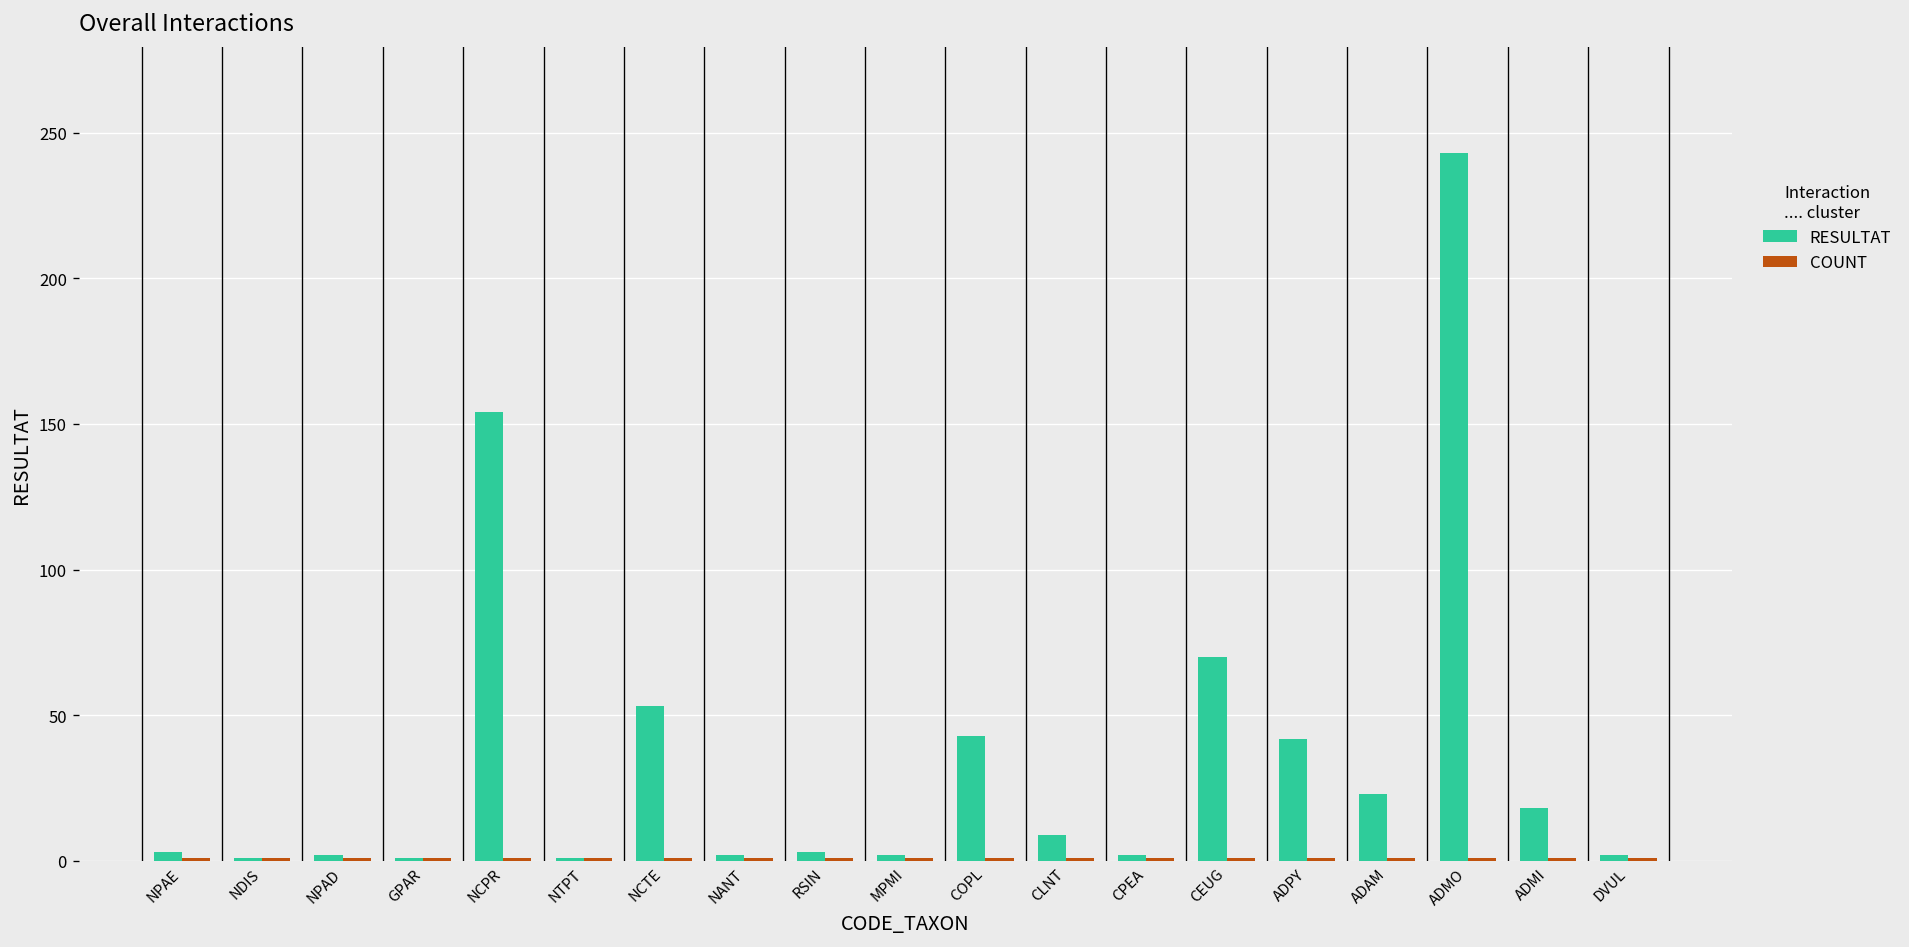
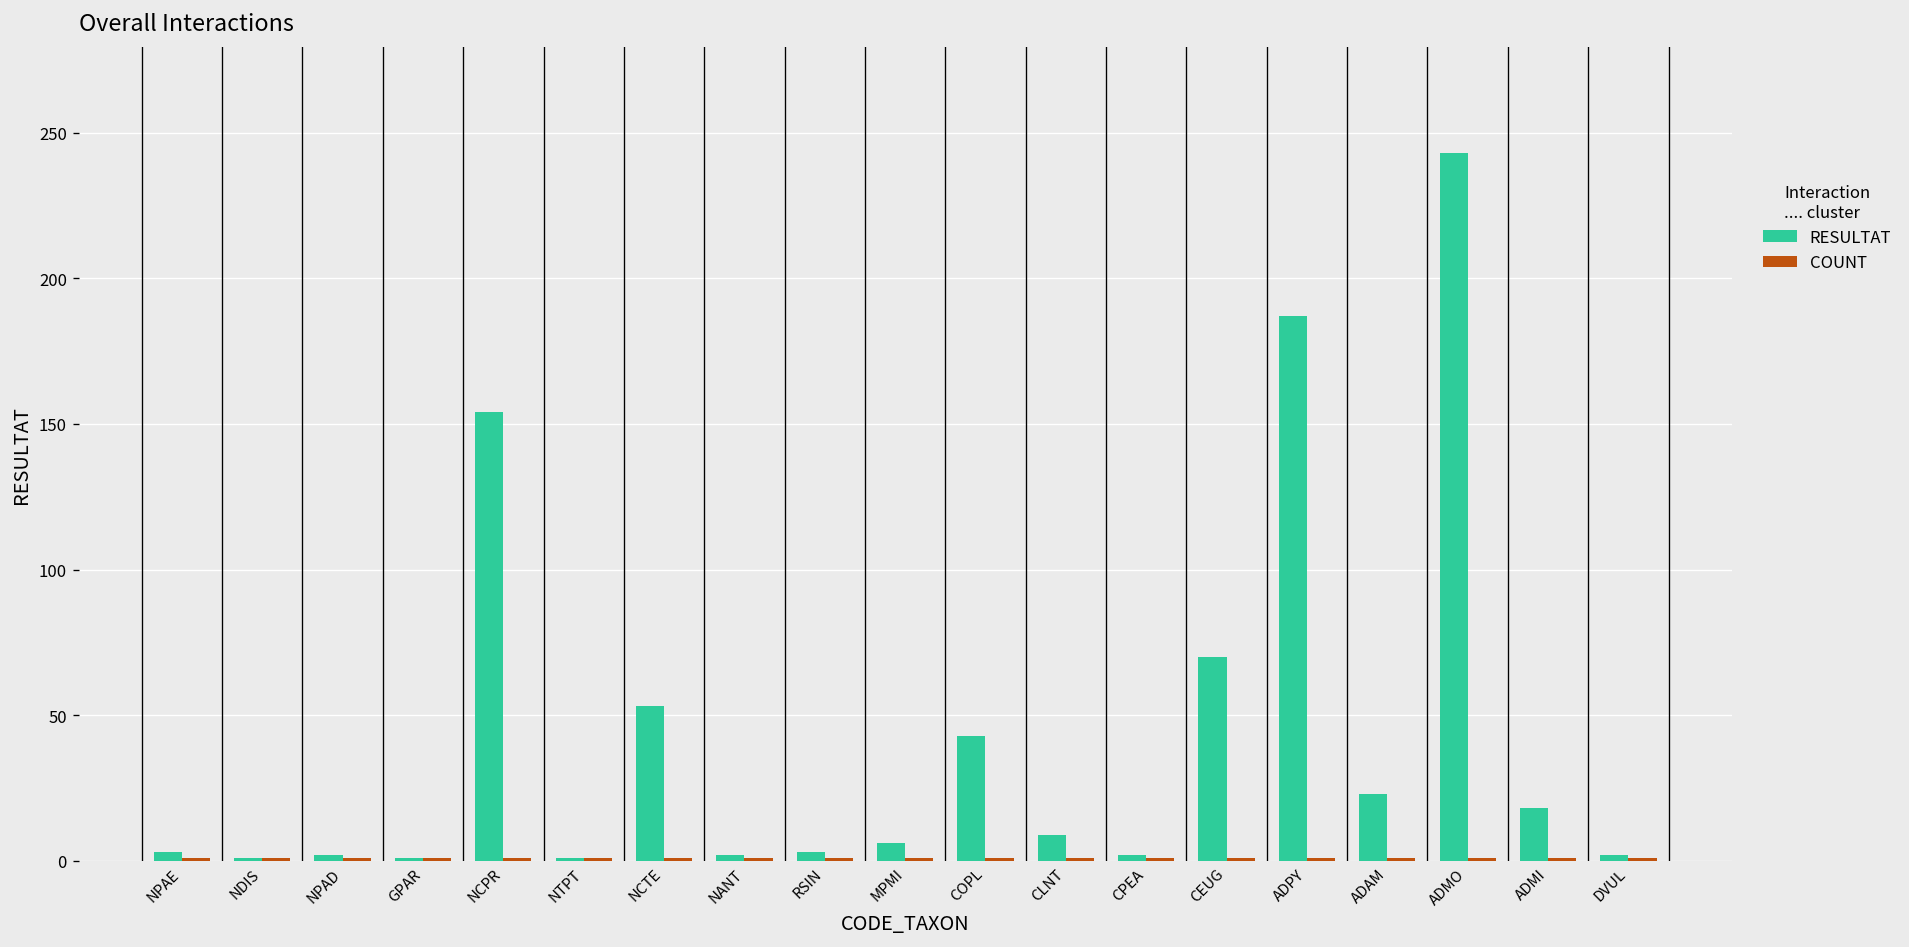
  {
    "RESULTAT": {
      "NPAE": 3,
      "NPAD": 2,
      "NCPR": 154,
      "NCTE": 53,
      "NANT": 2,
      "RSIN": 3,
-     "MPMI": 2,
+     "MPMI": 6,
      "COPL": 43,
      "CLNT": 9,
      "CPEA": 2,
      "CEUG": 70,
-     "ADPY": 42,
+     "ADPY": 187,
      "ADAM": 23,
      "ADMO": 243,
      "ADMI": 18,
      "DVUL": 2
    }
  }
